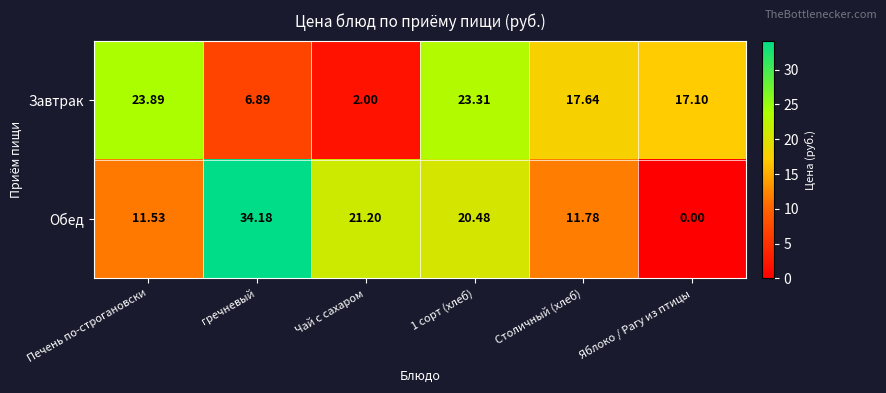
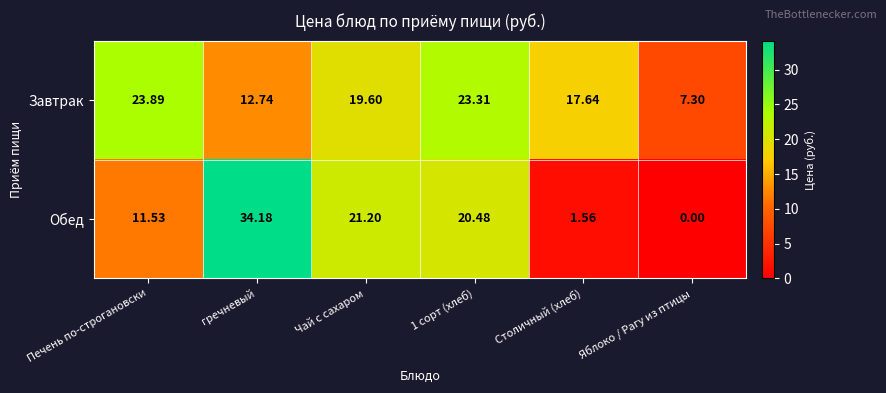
  {
    "Завтрак": {
      "Печень по-строгановски": 23.89,
-     "гречневый": 6.89,
-     "Чай с сахаром": 2.00,
+     "гречневый": 12.74,
+     "Чай с сахаром": 19.60,
      "1 сорт (хлеб)": 23.31,
      "Столичный (хлеб)": 17.64,
-     "Яблоко / Рагу из птицы": 17.10
+     "Яблоко / Рагу из птицы": 7.30
    },
    "Обед": {
      "Печень по-строгановски": 11.53,
      "гречневый": 34.18,
      "Чай с сахаром": 21.20,
      "1 сорт (хлеб)": 20.48,
-     "Столичный (хлеб)": 11.78,
+     "Столичный (хлеб)": 1.56,
      "Яблоко / Рагу из птицы": 0.00
    }
  }
